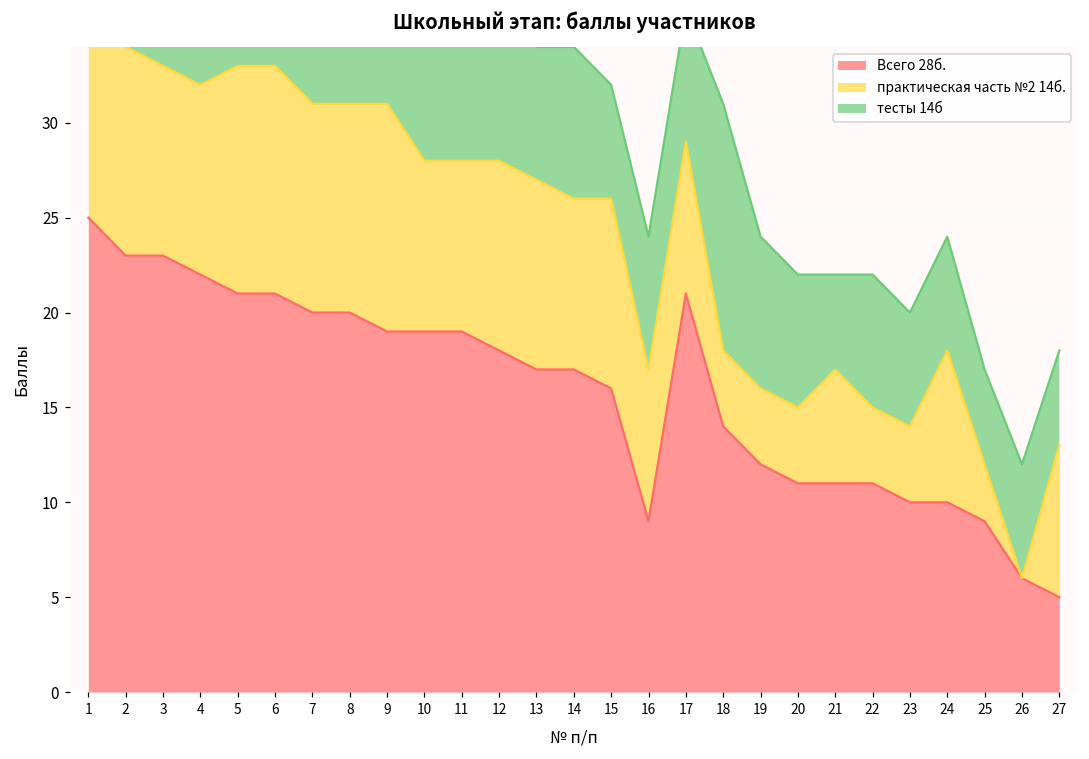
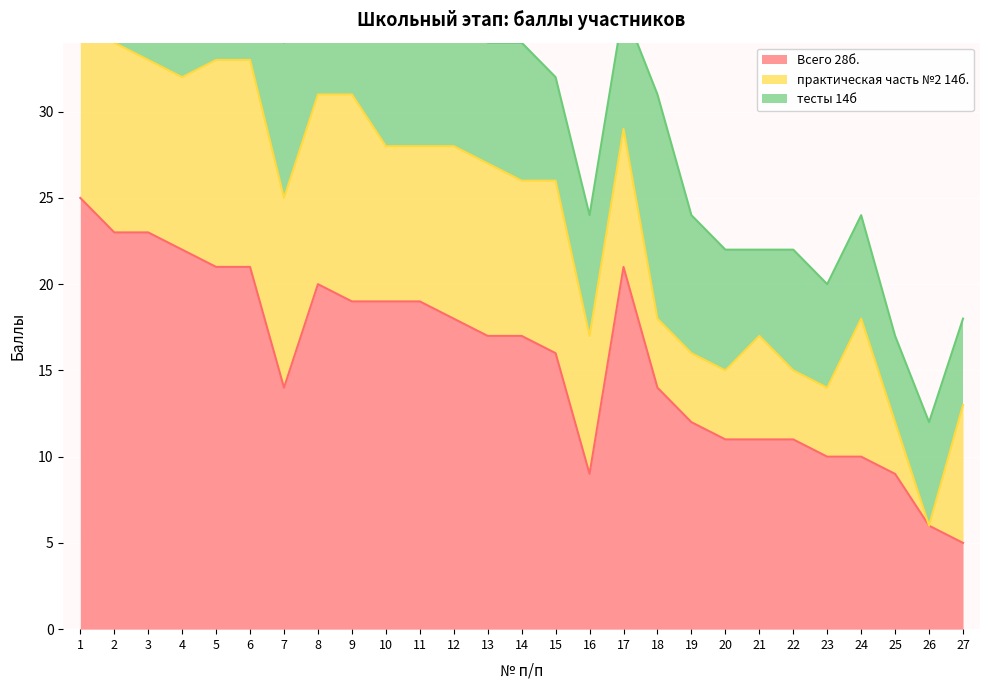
  {
    "Всего 28б.": {
      "1": 25,
      "2": 23,
      "3": 23,
      "4": 22,
      "5": 21,
      "6": 21,
-     "7": 20,
+     "7": 14,
      "8": 20,
      "9": 19,
      "10": 19,
      "11": 19,
      "12": 18,
      "13": 17,
      "14": 17,
      "15": 16,
      "16": 9,
      "17": 21,
      "18": 14,
      "19": 12,
      "20": 11,
      "21": 11,
      "22": 11,
      "23": 10,
      "24": 10,
      "25": 9,
      "27": 5
    },
    "практическая часть №2 14б.": {
      "2": 11,
      "3": 10,
      "4": 10,
      "5": 12,
      "6": 12,
      "7": 11,
      "8": 11,
      "9": 12,
      "10": 9,
      "11": 9,
      "12": 10,
      "13": 10,
      "14": 9,
      "15": 10,
      "16": 8,
      "17": 8,
      "18": 4,
      "19": 4,
      "20": 4,
      "21": 6,
      "22": 4,
      "23": 4,
      "24": 8,
      "25": 3,
      "27": 8
    },
    "тесты 14б": {
      "13": 7,
      "14": 8,
      "15": 6,
      "16": 7,
      "18": 13,
      "19": 8,
      "20": 7,
      "21": 5,
      "22": 7,
      "23": 6,
      "24": 6,
      "25": 5,
      "26": 6,
      "27": 5
    }
  }
